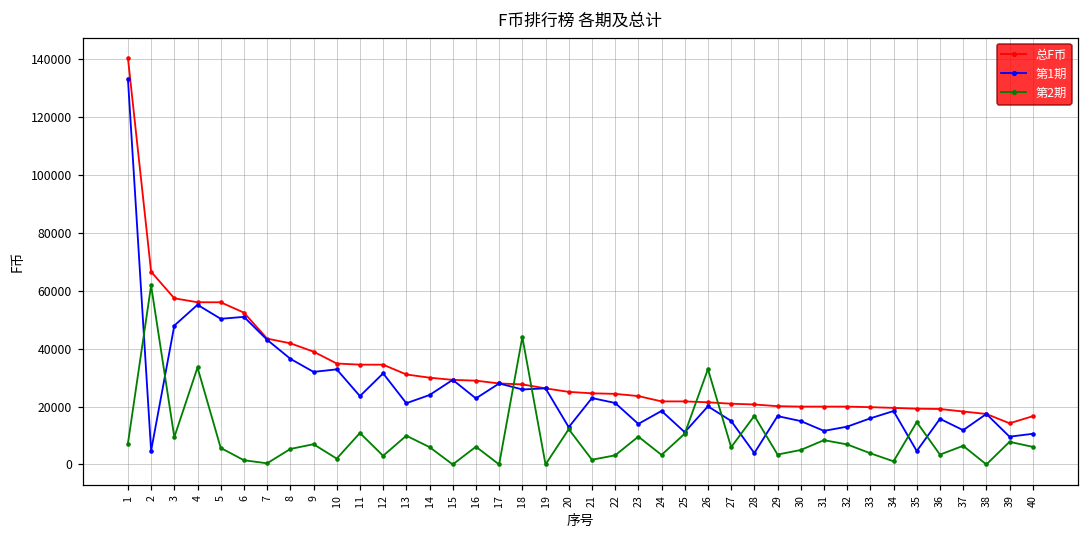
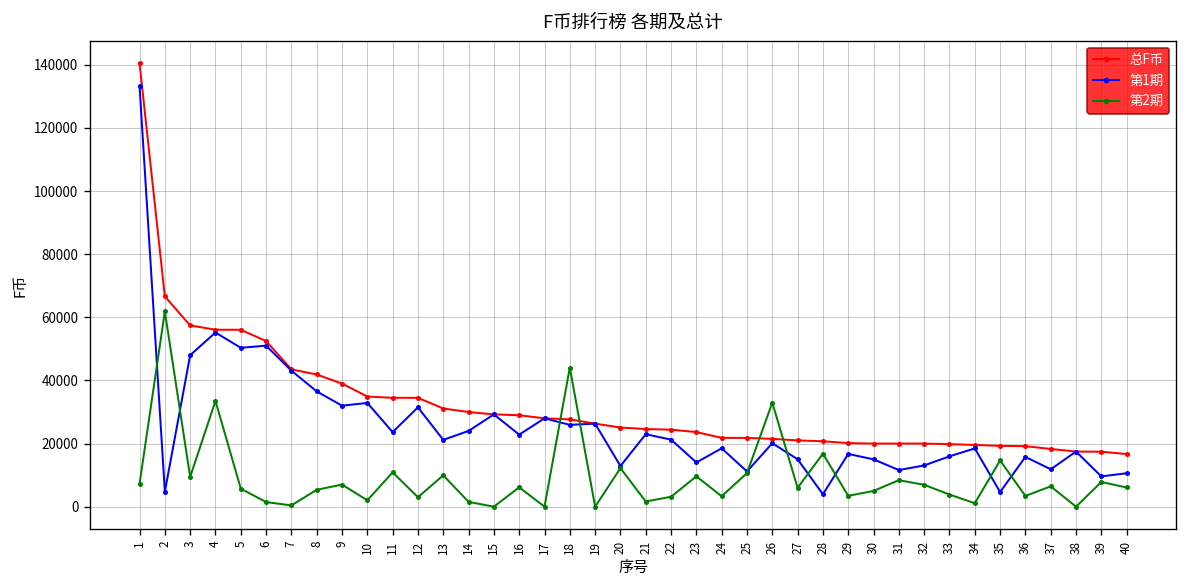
  {
    "总F币": {
      "1": 141000,
      "2": 67000,
      "3": 57000,
      "5": 56000,
      "6": 52000,
      "8": 42000,
      "9": 39000,
      "10": 35000,
      "11": 35000,
      "12": 34000,
      "13": 31000,
      "14": 30000,
      "16": 29000,
      "18": 28000,
      "20": 25000,
      "21": 25000,
      "22": 24000,
      "23": 24000,
      "24": 22000,
      "25": 22000,
      "26": 21000,
      "27": 21000,
      "28": 21000,
      "29": 20000,
      "30": 20000,
      "31": 20000,
      "32": 20000,
      "33": 20000,
      "34": 20000,
      "35": 19000,
      "36": 19000,
      "37": 18000,
-     "39": 14000,
+     "39": 17000,
      "40": 17000
    },
    "第1期": {
      "1": 133000,
      "2": 5000,
      "3": 48000,
      "5": 50000,
      "6": 51000,
      "8": 37000,
      "9": 32000,
      "10": 33000,
      "11": 24000,
      "12": 31000,
      "13": 21000,
      "14": 24000,
      "16": 23000,
      "18": 26000,
      "21": 23000,
      "22": 21000,
      "23": 14000,
      "24": 19000,
      "26": 20000,
      "27": 15000,
      "28": 4000,
      "29": 17000,
      "30": 15000,
      "31": 12000,
      "32": 13000,
      "33": 16000,
      "34": 18000,
      "35": 5000,
      "36": 16000,
      "37": 12000,
      "39": 10000,
      "40": 11000
    },
    "第2期": {
      "1": 7000,
      "2": 62000,
      "3": 9000,
      "4": 34000,
      "5": 6000,
      "6": 1000,
      "7": 0,
      "8": 5000,
      "9": 7000,
      "10": 2000,
      "11": 11000,
      "12": 3000,
      "13": 10000,
-     "14": 6000,
+     "14": 2000,
      "15": 0,
      "16": 6000,
      "17": 0,
      "18": 44000,
      "19": 0,
      "21": 2000,
      "22": 3000,
      "23": 10000,
      "24": 3000,
      "26": 33000,
      "27": 6000,
      "28": 17000,
      "29": 3000,
      "30": 5000,
      "31": 8000,
      "32": 7000,
      "33": 4000,
      "34": 1000,
      "35": 15000,
      "36": 3000,
      "37": 6000,
      "38": 0,
      "39": 8000,
      "40": 6000
    }
  }
